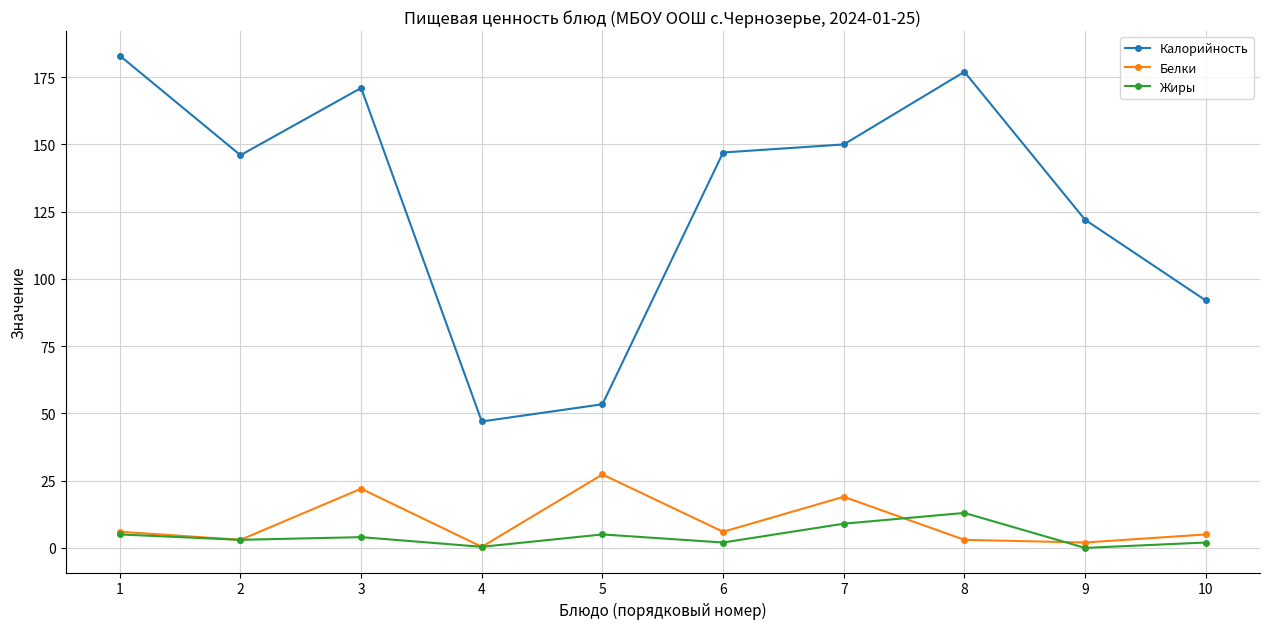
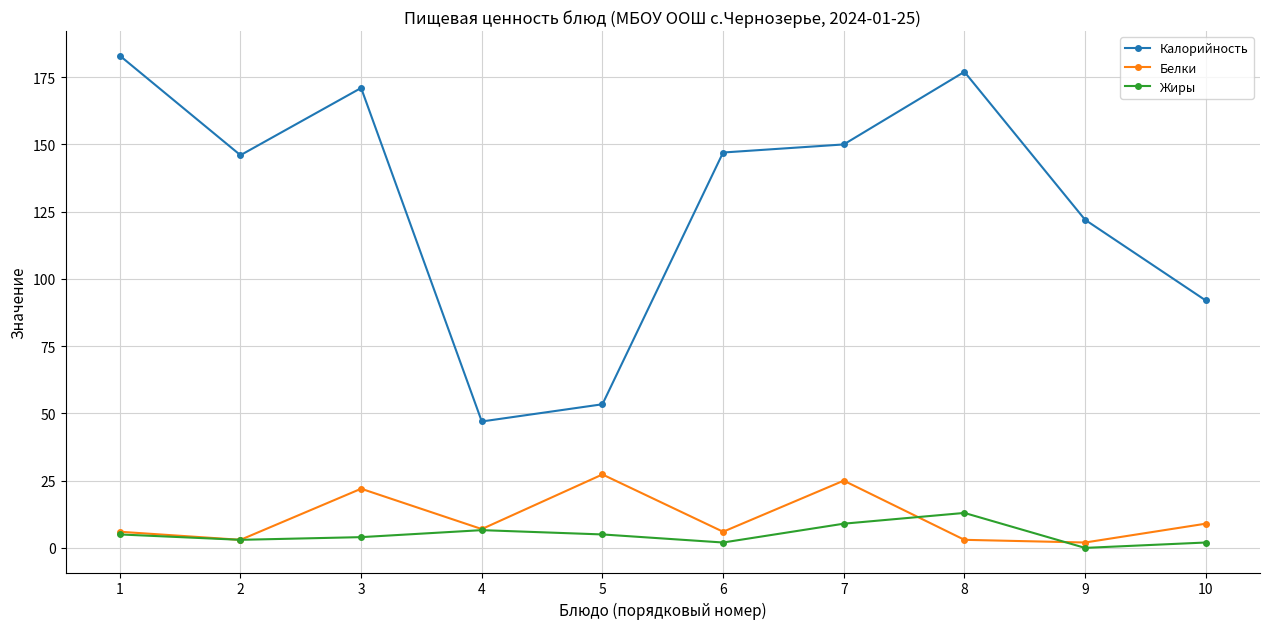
  {
    "Калорийность": {
      "1": 183,
      "2": 146,
      "3": 171,
      "4": 47,
      "5": 53,
      "6": 147,
      "7": 150,
      "8": 177,
      "9": 122,
      "10": 92
    },
    "Белки": {
      "1": 6,
      "3": 22,
-     "4": 0,
+     "4": 7,
      "5": 27,
      "6": 6,
-     "7": 19,
+     "7": 25,
      "8": 3,
      "9": 2,
-     "10": 5
+     "10": 9
    },
    "Жиры": {
      "1": 5,
      "3": 4,
-     "4": 0,
+     "4": 7,
      "5": 5,
      "6": 2,
      "7": 9,
      "8": 13,
      "9": 0,
      "10": 2
    }
  }
